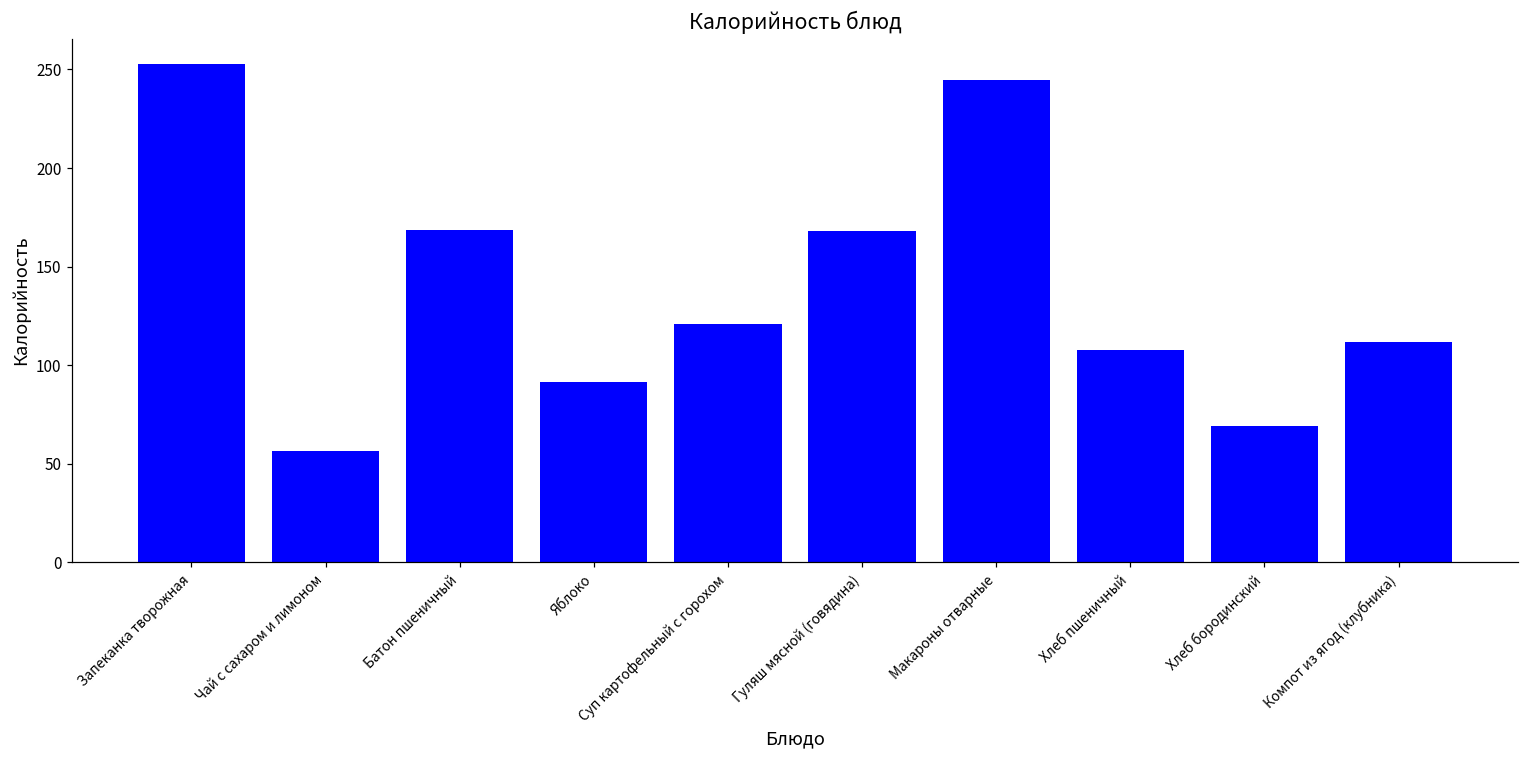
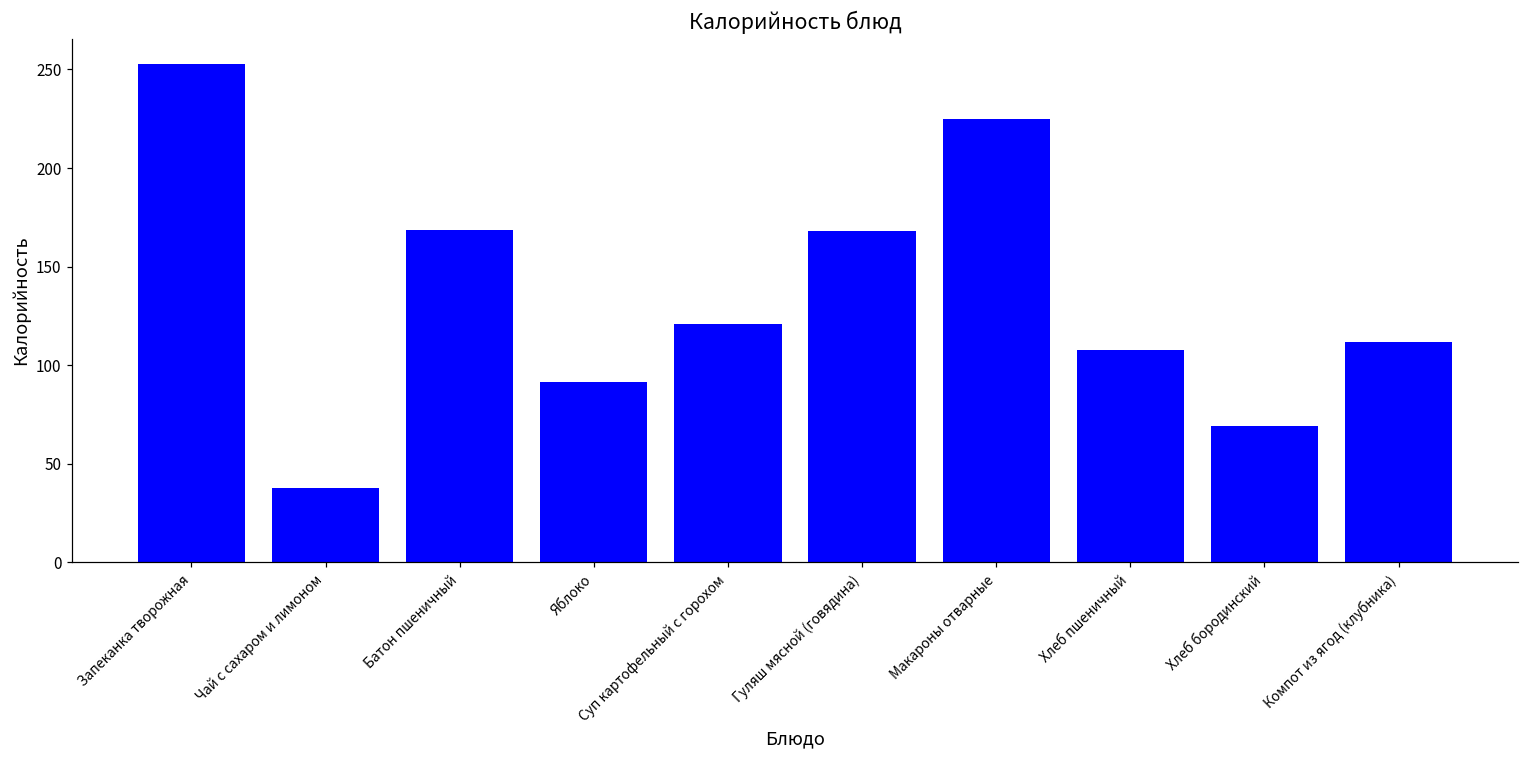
  {
    "Запеканка творожная": 253,
-   "Чай с сахаром и лимоном": 56,
+   "Чай с сахаром и лимоном": 38,
    "Батон пшеничный": 168,
    "Яблоко": 91,
    "Суп картофельный с горохом": 121,
    "Гуляш мясной (говядина)": 168,
-   "Макароны отварные": 245,
+   "Макароны отварные": 225,
    "Хлеб пшеничный": 108,
    "Хлеб бородинский": 69,
    "Компот из ягод (клубника)": 112
  }
